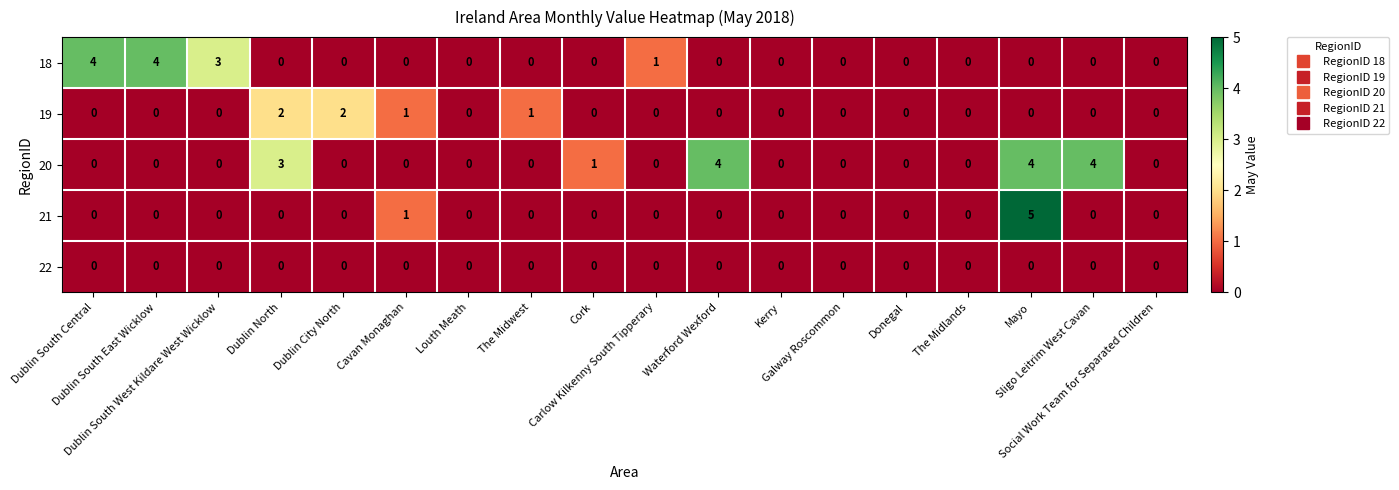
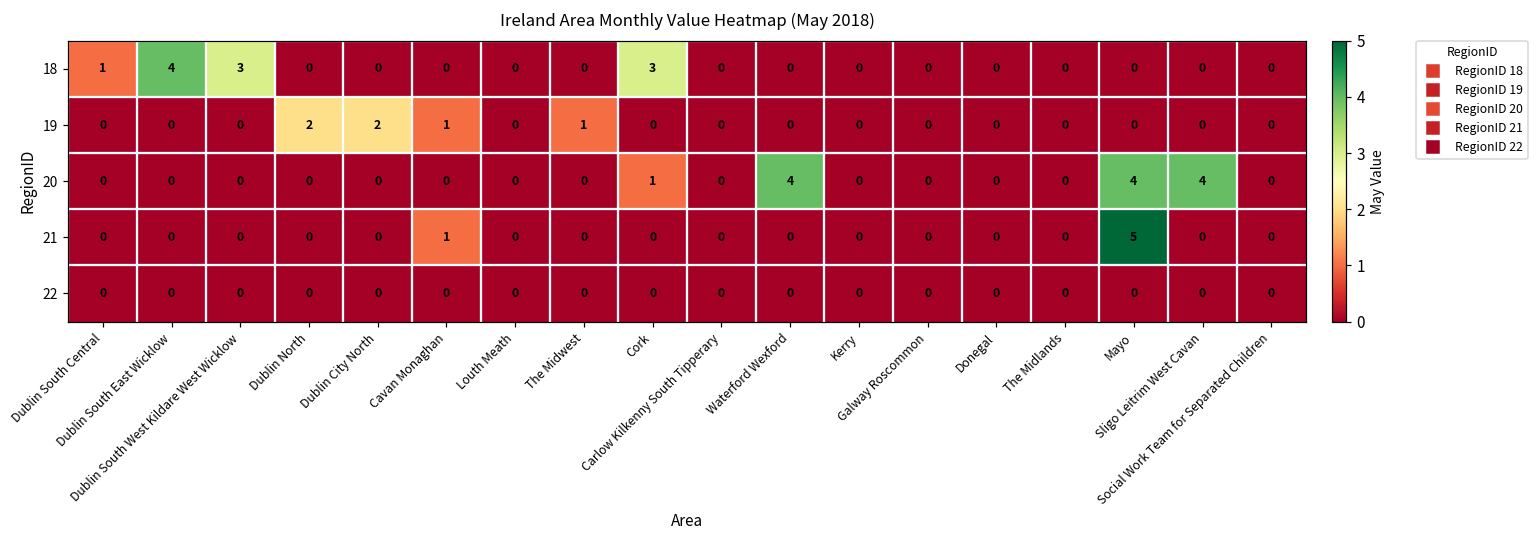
  {
    "18": {
-     "Dublin South Central": 4,
+     "Dublin South Central": 1,
      "Dublin South East Wicklow": 4,
      "Dublin South West Kildare West Wicklow": 3,
      "Dublin North": 0,
      "Dublin City North": 0,
      "Cavan Monaghan": 0,
      "Louth Meath": 0,
      "The Midwest": 0,
-     "Cork": 0,
-     "Carlow Kilkenny South Tipperary": 1,
+     "Cork": 3,
+     "Carlow Kilkenny South Tipperary": 0,
      "Waterford Wexford": 0,
      "Kerry": 0,
      "Galway Roscommon": 0,
      "Donegal": 0,
      "The Midlands": 0,
      "Mayo": 0,
      "Sligo Leitrim West Cavan": 0,
      "Social Work Team for Separated Children": 0
    },
    "19": {
      "Dublin South Central": 0,
      "Dublin South East Wicklow": 0,
      "Dublin South West Kildare West Wicklow": 0,
      "Dublin North": 2,
      "Dublin City North": 2,
      "Cavan Monaghan": 1,
      "Louth Meath": 0,
      "The Midwest": 1,
      "Cork": 0,
      "Carlow Kilkenny South Tipperary": 0,
      "Waterford Wexford": 0,
      "Kerry": 0,
      "Galway Roscommon": 0,
      "Donegal": 0,
      "The Midlands": 0,
      "Mayo": 0,
      "Sligo Leitrim West Cavan": 0,
      "Social Work Team for Separated Children": 0
    },
    "20": {
      "Dublin South Central": 0,
      "Dublin South East Wicklow": 0,
      "Dublin South West Kildare West Wicklow": 0,
-     "Dublin North": 3,
+     "Dublin North": 0,
      "Dublin City North": 0,
      "Cavan Monaghan": 0,
      "Louth Meath": 0,
      "The Midwest": 0,
      "Cork": 1,
      "Carlow Kilkenny South Tipperary": 0,
      "Waterford Wexford": 4,
      "Kerry": 0,
      "Galway Roscommon": 0,
      "Donegal": 0,
      "The Midlands": 0,
      "Mayo": 4,
      "Sligo Leitrim West Cavan": 4,
      "Social Work Team for Separated Children": 0
    },
    "21": {
      "Dublin South Central": 0,
      "Dublin South East Wicklow": 0,
      "Dublin South West Kildare West Wicklow": 0,
      "Dublin North": 0,
      "Dublin City North": 0,
      "Cavan Monaghan": 1,
      "Louth Meath": 0,
      "The Midwest": 0,
      "Cork": 0,
      "Carlow Kilkenny South Tipperary": 0,
      "Waterford Wexford": 0,
      "Kerry": 0,
      "Galway Roscommon": 0,
      "Donegal": 0,
      "The Midlands": 0,
      "Mayo": 5,
      "Sligo Leitrim West Cavan": 0,
      "Social Work Team for Separated Children": 0
    },
    "22": {
      "Dublin South Central": 0,
      "Dublin South East Wicklow": 0,
      "Dublin South West Kildare West Wicklow": 0,
      "Dublin North": 0,
      "Dublin City North": 0,
      "Cavan Monaghan": 0,
      "Louth Meath": 0,
      "The Midwest": 0,
      "Cork": 0,
      "Carlow Kilkenny South Tipperary": 0,
      "Waterford Wexford": 0,
      "Kerry": 0,
      "Galway Roscommon": 0,
      "Donegal": 0,
      "The Midlands": 0,
      "Mayo": 0,
      "Sligo Leitrim West Cavan": 0,
      "Social Work Team for Separated Children": 0
    }
  }
